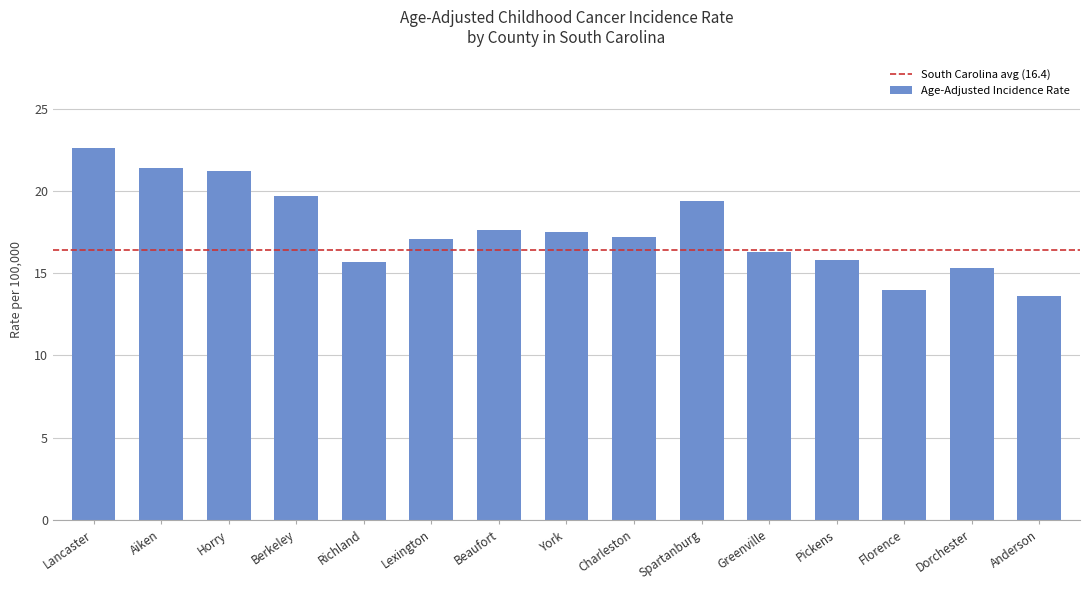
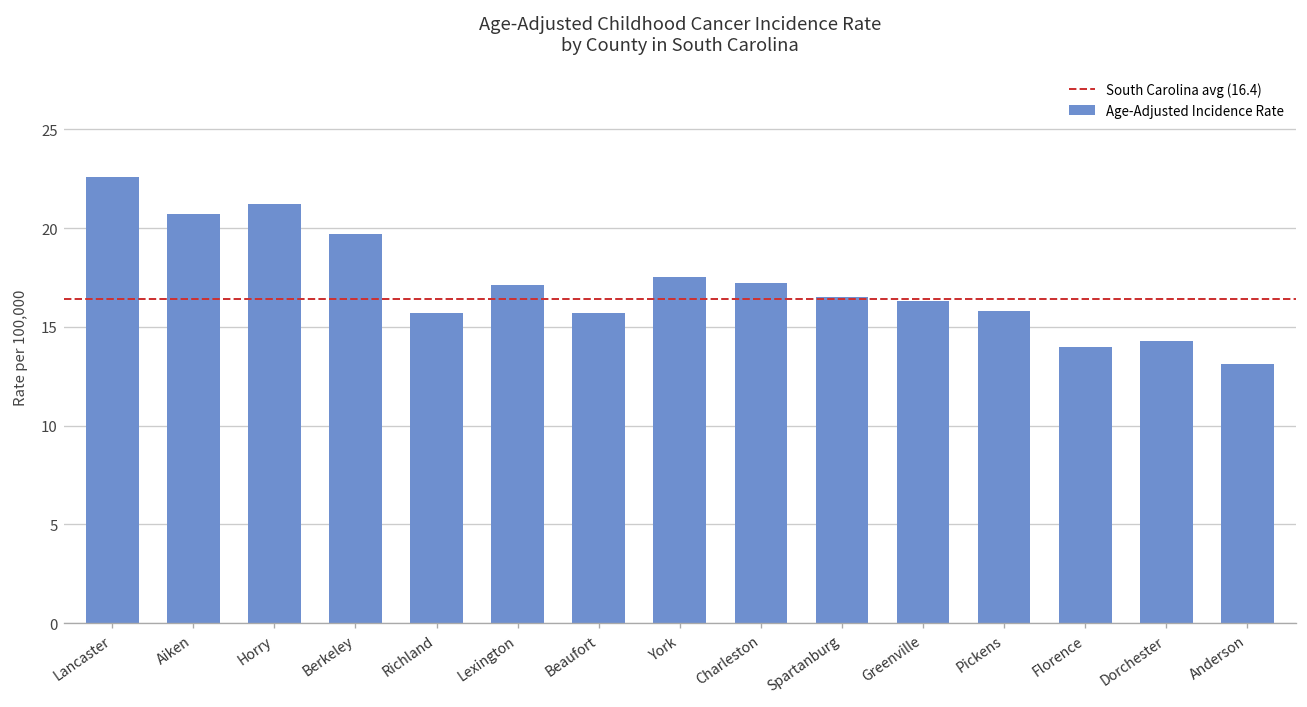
  {
    "Lancaster": 22.6,
-   "Aiken": 21.4,
+   "Aiken": 20.7,
    "Horry": 21.2,
    "Berkeley": 19.7,
    "Richland": 15.7,
    "Lexington": 17.1,
-   "Beaufort": 17.6,
+   "Beaufort": 15.7,
    "York": 17.5,
    "Charleston": 17.2,
-   "Spartanburg": 19.4,
+   "Spartanburg": 16.5,
    "Greenville": 16.3,
    "Pickens": 15.8,
    "Florence": 14.0,
-   "Dorchester": 15.3,
-   "Anderson": 13.6
+   "Dorchester": 14.3,
+   "Anderson": 13.1
  }
